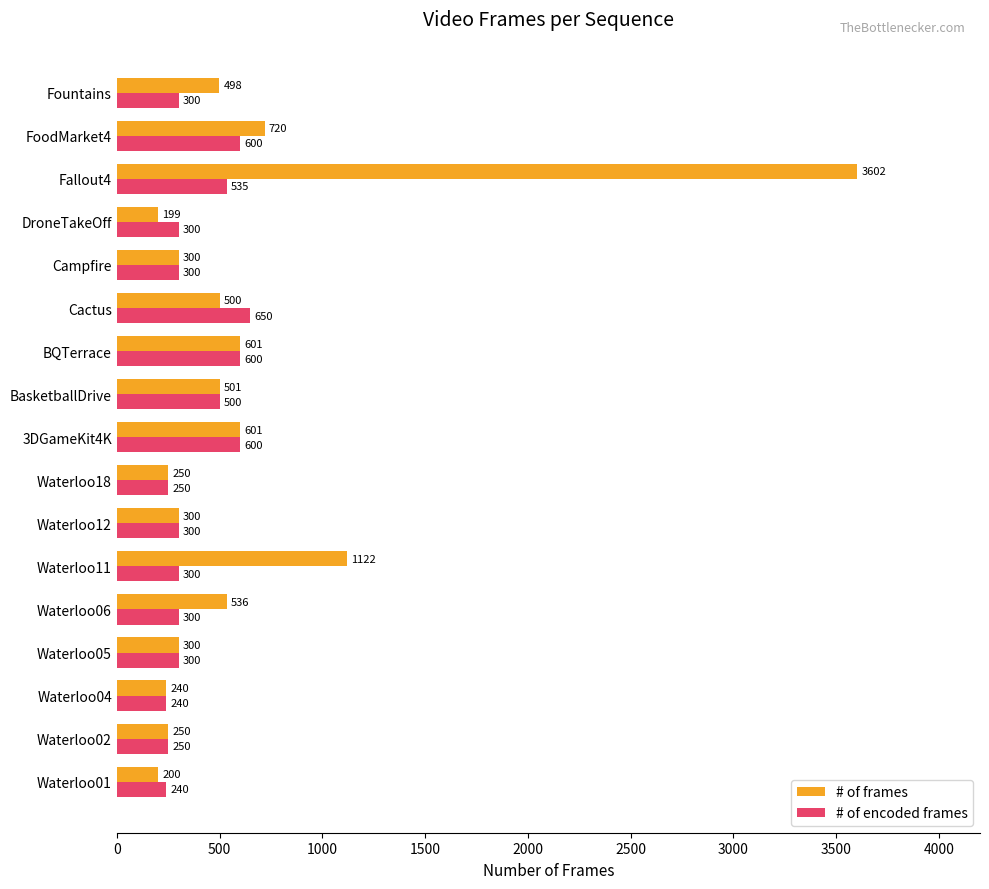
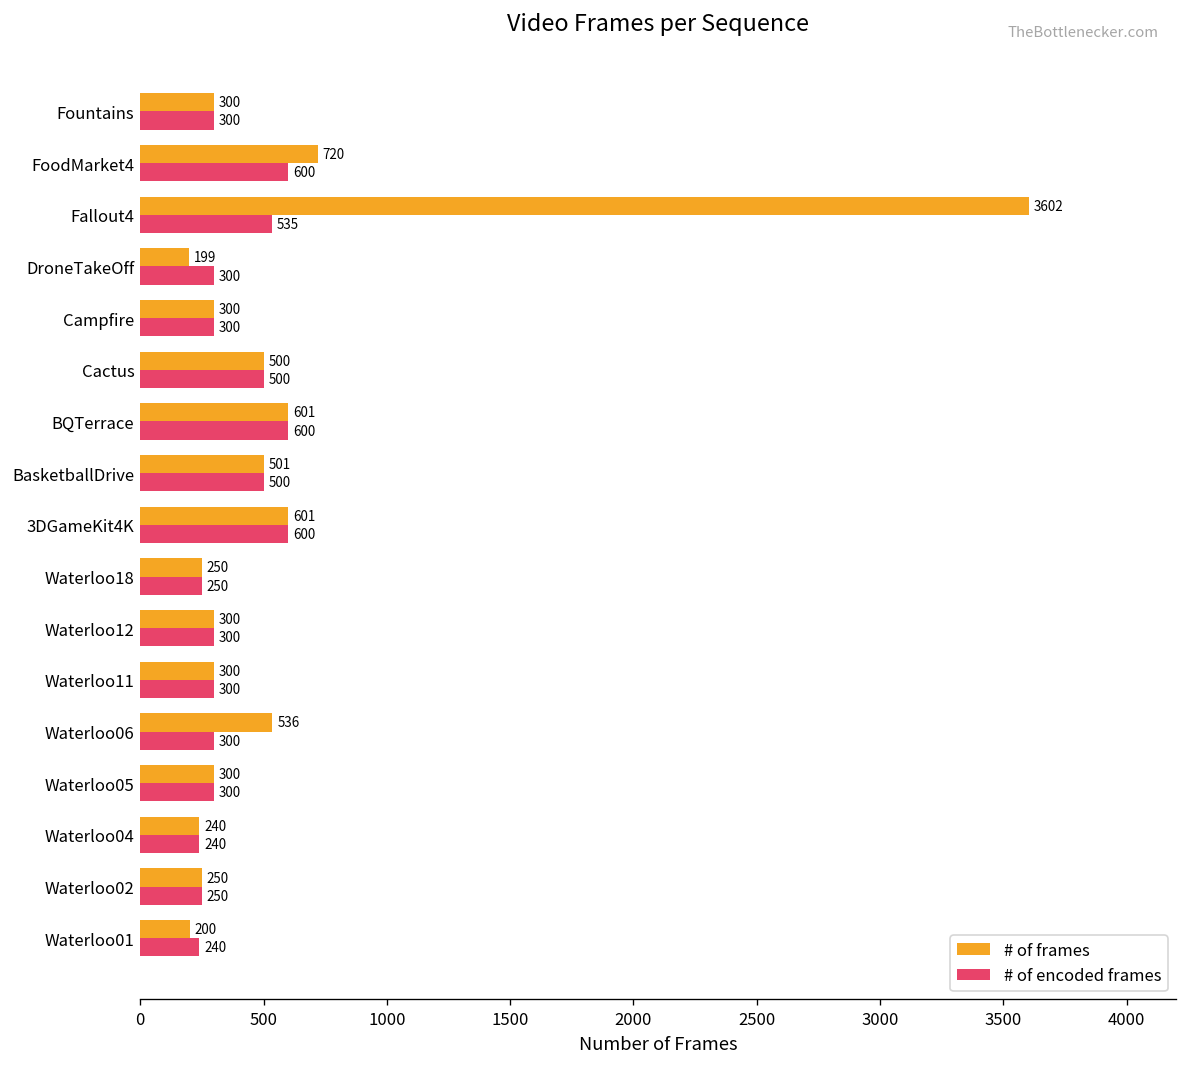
  {
    "# of frames": {
-     "Fountains": 498,
+     "Fountains": 300,
      "FoodMarket4": 720,
      "Fallout4": 3602,
      "DroneTakeOff": 199,
      "Campfire": 300,
      "Cactus": 500,
      "BQTerrace": 601,
      "BasketballDrive": 501,
      "3DGameKit4K": 601,
      "Waterloo18": 250,
      "Waterloo12": 300,
-     "Waterloo11": 1122,
+     "Waterloo11": 300,
      "Waterloo06": 536,
      "Waterloo05": 300,
      "Waterloo04": 240,
      "Waterloo02": 250,
      "Waterloo01": 200
    },
    "# of encoded frames": {
      "Fountains": 300,
      "FoodMarket4": 600,
      "Fallout4": 535,
      "DroneTakeOff": 300,
      "Campfire": 300,
-     "Cactus": 650,
+     "Cactus": 500,
      "BQTerrace": 600,
      "BasketballDrive": 500,
      "3DGameKit4K": 600,
      "Waterloo18": 250,
      "Waterloo12": 300,
      "Waterloo11": 300,
      "Waterloo06": 300,
      "Waterloo05": 300,
      "Waterloo04": 240,
      "Waterloo02": 250,
      "Waterloo01": 240
    }
  }
